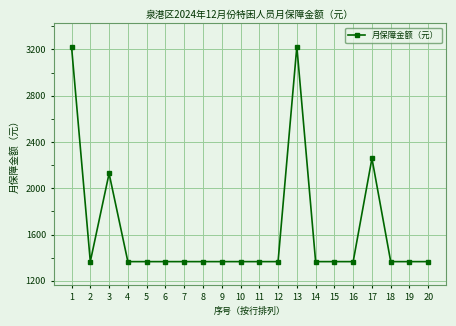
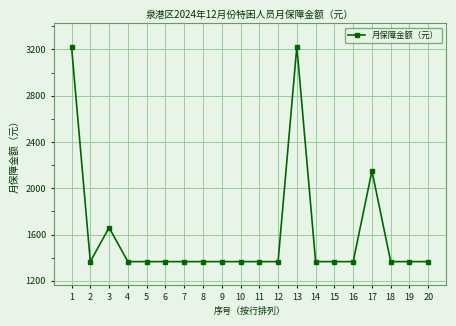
  {
    "1": 3230,
    "2": 1370,
-   "3": 2130,
+   "3": 1660,
    "4": 1370,
    "5": 1370,
    "6": 1370,
    "7": 1370,
    "8": 1370,
    "9": 1370,
    "10": 1370,
    "11": 1370,
    "12": 1370,
    "13": 3230,
    "14": 1370,
    "15": 1370,
    "16": 1370,
-   "17": 2260,
+   "17": 2150,
    "18": 1370,
    "19": 1370,
    "20": 1370
  }
